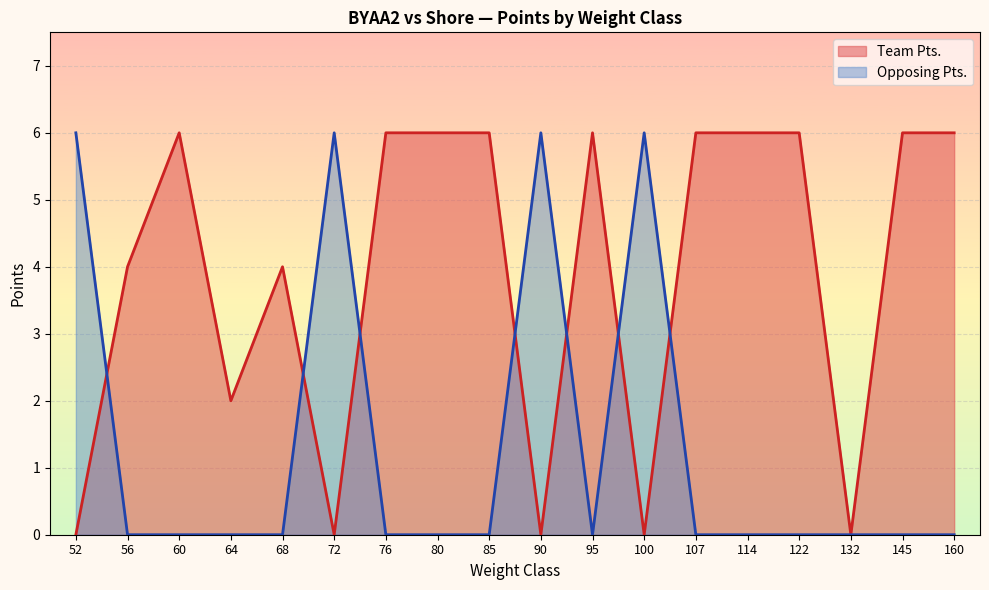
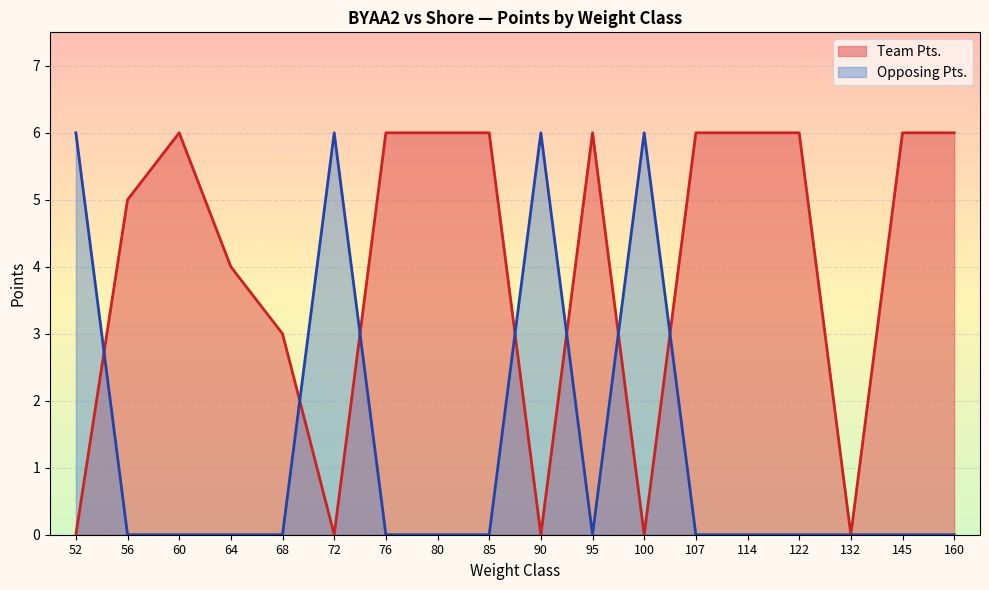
  {
    "Team Pts.": {
      "52": 0,
-     "56": 4,
+     "56": 5,
      "60": 6,
-     "64": 2,
-     "68": 4,
+     "64": 4,
+     "68": 3,
      "72": 0,
      "76": 6,
      "80": 6,
      "85": 6,
      "90": 0,
      "95": 6,
      "100": 0,
      "107": 6,
      "114": 6,
      "122": 6,
      "145": 6,
      "160": 6
    },
    "Opposing Pts.": {
      "52": 6,
      "56": 0,
      "60": 0,
      "64": 0,
      "68": 0,
      "72": 6,
      "76": 0,
      "80": 0,
      "85": 0,
      "90": 6,
      "95": 0,
      "100": 6,
      "107": 0,
      "114": 0,
      "122": 0,
      "145": 0,
      "160": 0
    }
  }
